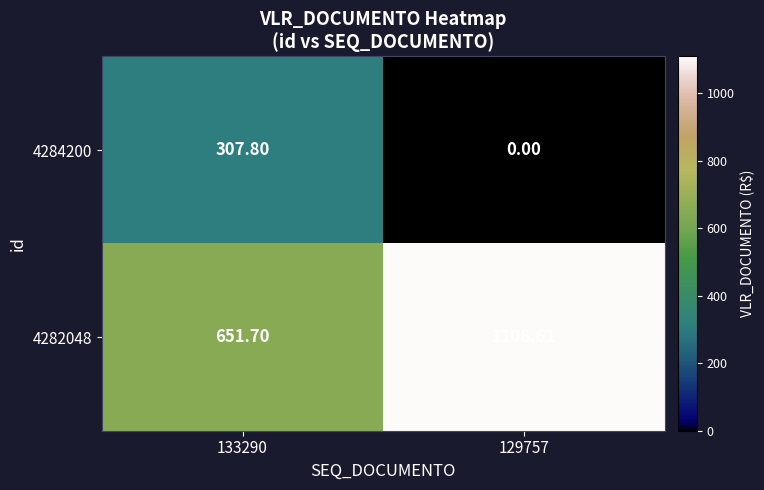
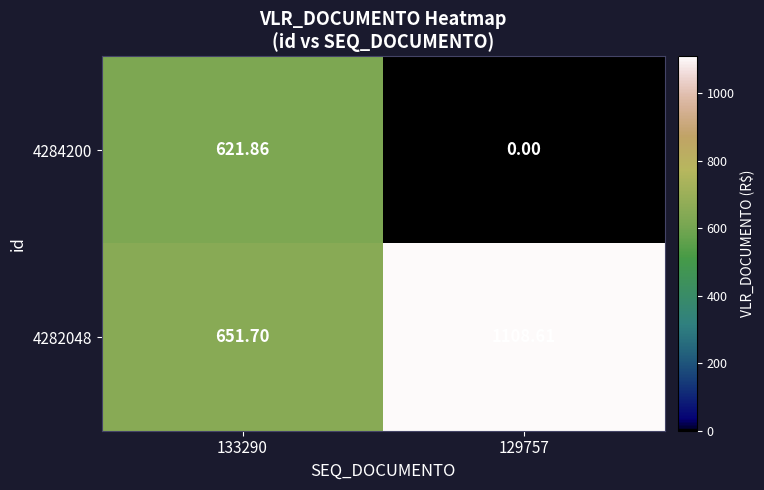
  {
    "4284200": {
-     "133290": 307.80,
+     "133290": 621.86,
      "129757": 0.00
    },
    "4282048": {
      "133290": 651.70
    }
  }
